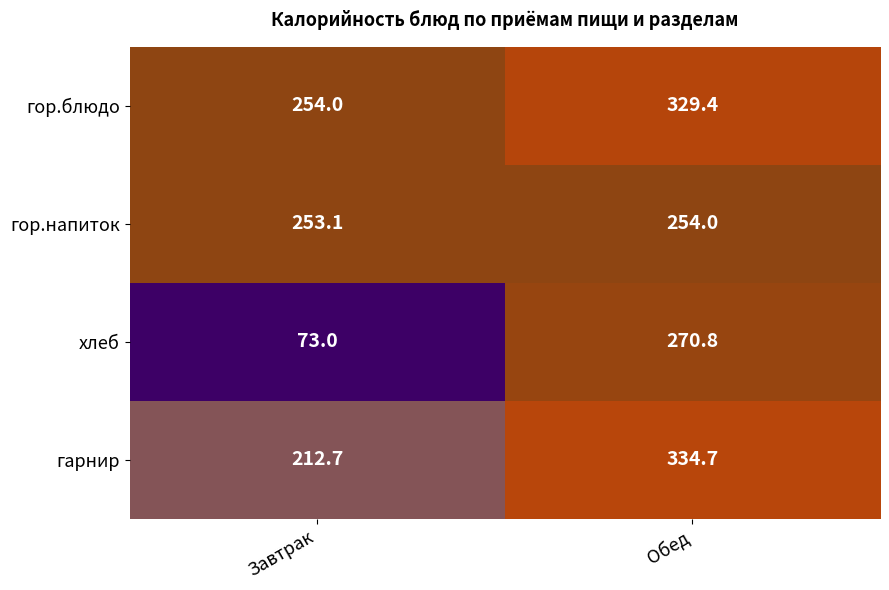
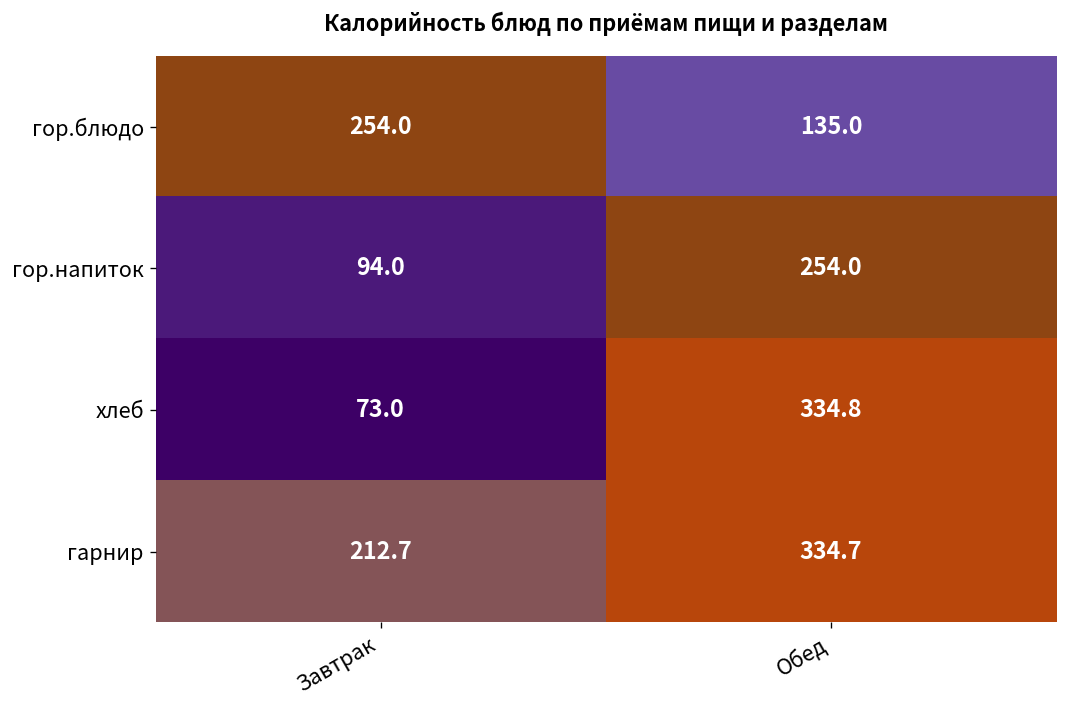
  {
    "гор.блюдо": {
      "Завтрак": 254.0,
-     "Обед": 329.4
+     "Обед": 135.0
    },
    "гор.напиток": {
-     "Завтрак": 253.1,
+     "Завтрак": 94.0,
      "Обед": 254.0
    },
    "хлеб": {
      "Завтрак": 73.0,
-     "Обед": 270.8
+     "Обед": 334.8
    },
    "гарнир": {
      "Завтрак": 212.7,
      "Обед": 334.7
    }
  }
